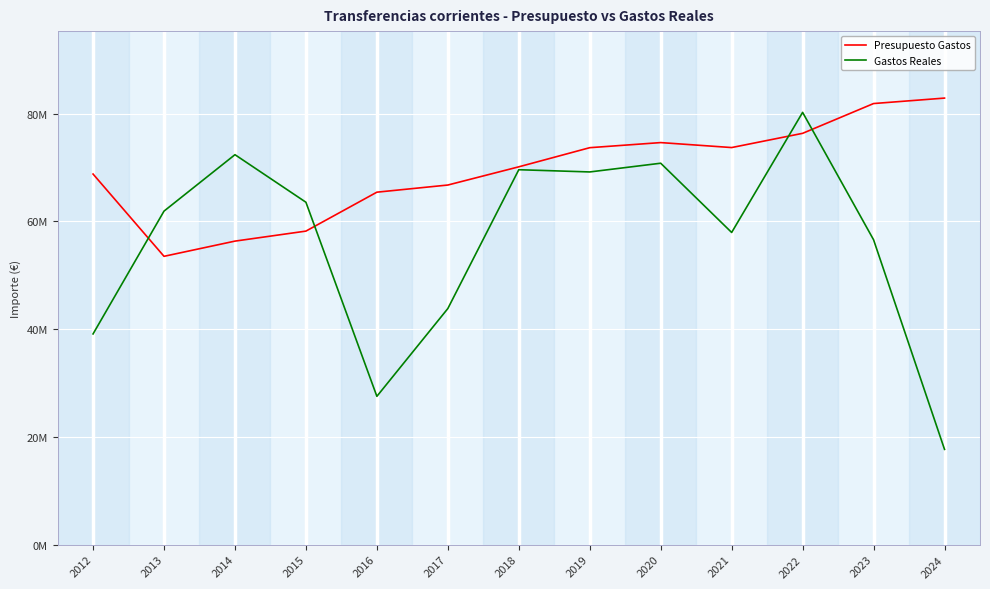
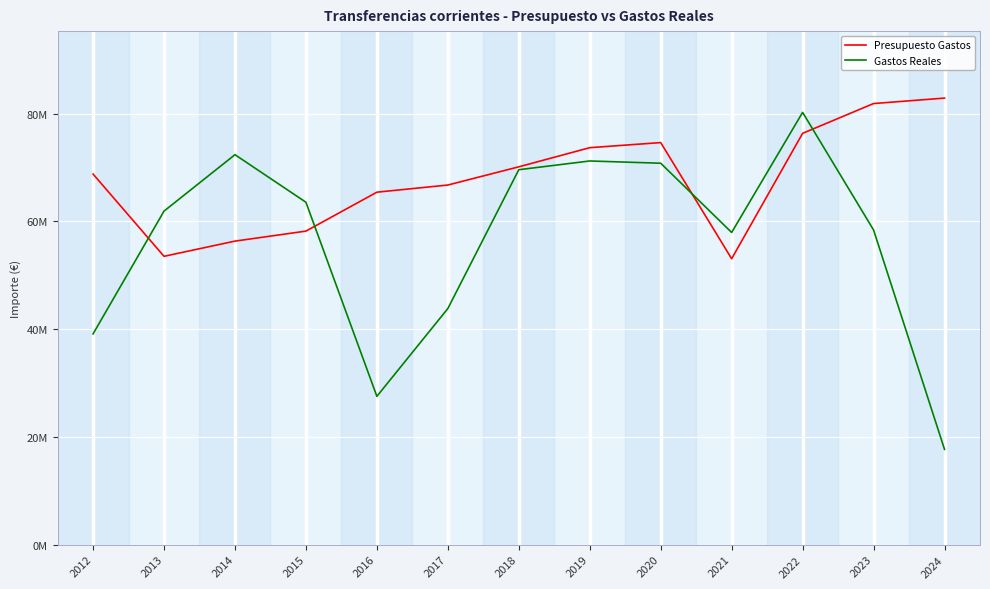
  {
    "Presupuesto Gastos": {
      "2012": 69000000,
      "2013": 54000000,
      "2014": 56000000,
      "2015": 58000000,
      "2016": 65000000,
      "2017": 67000000,
      "2018": 70000000,
      "2019": 74000000,
      "2020": 75000000,
-     "2021": 74000000,
+     "2021": 53000000,
      "2022": 76000000,
      "2023": 82000000,
      "2024": 83000000
    },
    "Gastos Reales": {
      "2012": 39000000,
      "2013": 62000000,
      "2014": 72000000,
      "2015": 64000000,
      "2016": 28000000,
      "2017": 44000000,
      "2018": 70000000,
-     "2019": 69000000,
+     "2019": 71000000,
      "2020": 71000000,
      "2021": 58000000,
      "2022": 80000000,
-     "2023": 57000000,
+     "2023": 58000000,
      "2024": 18000000
    }
  }
